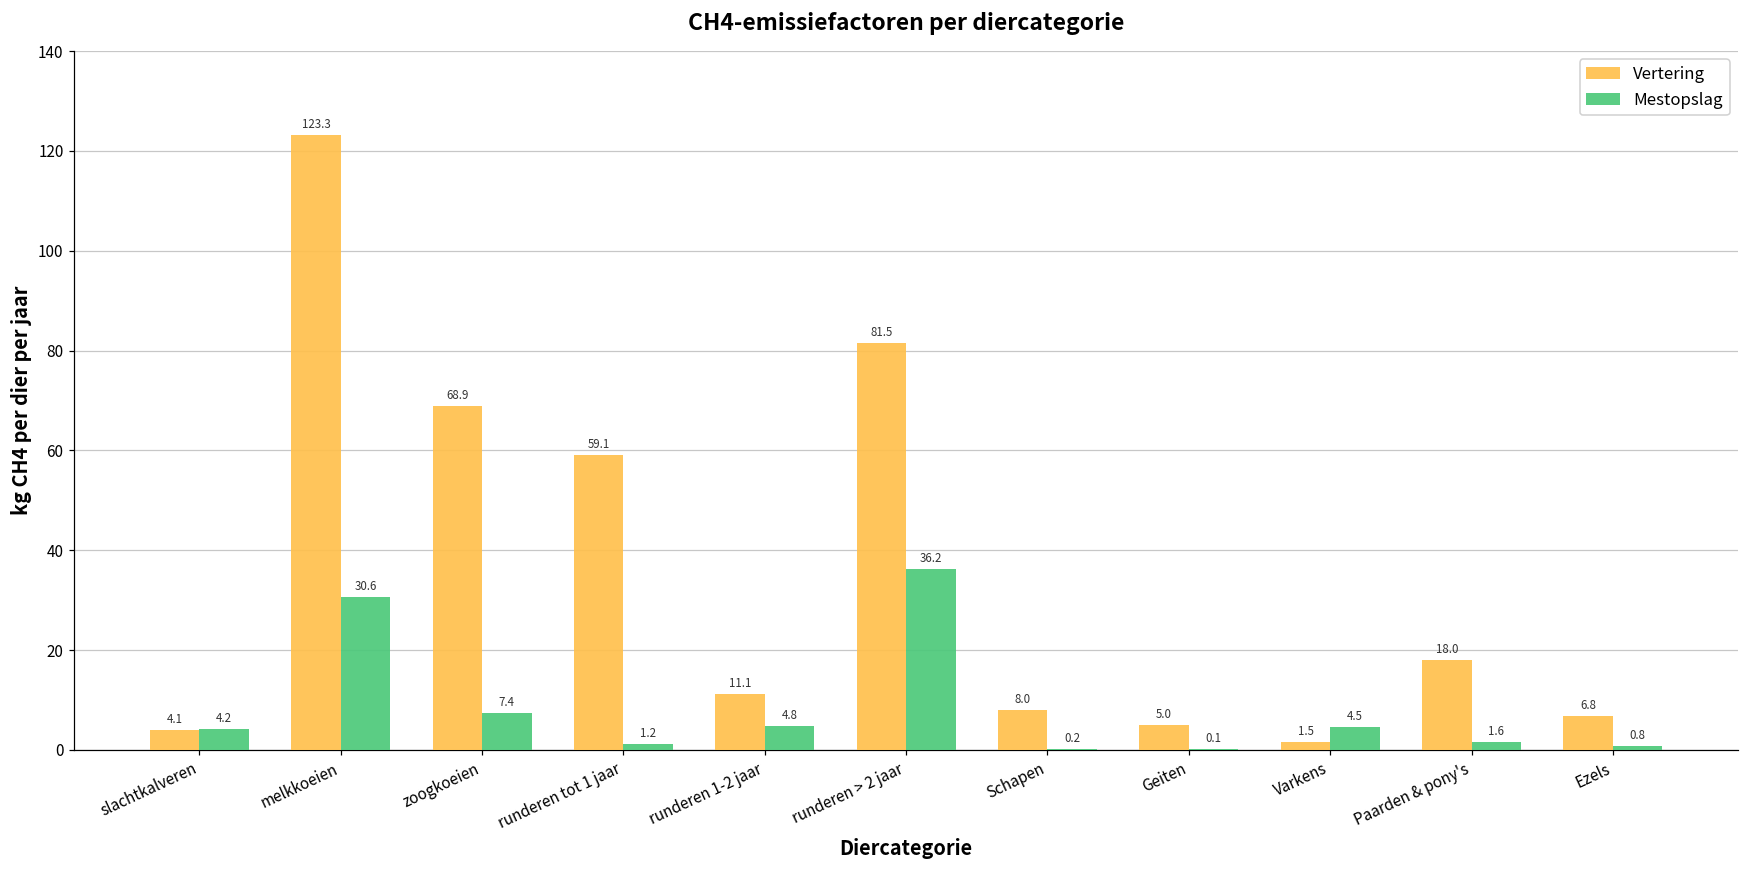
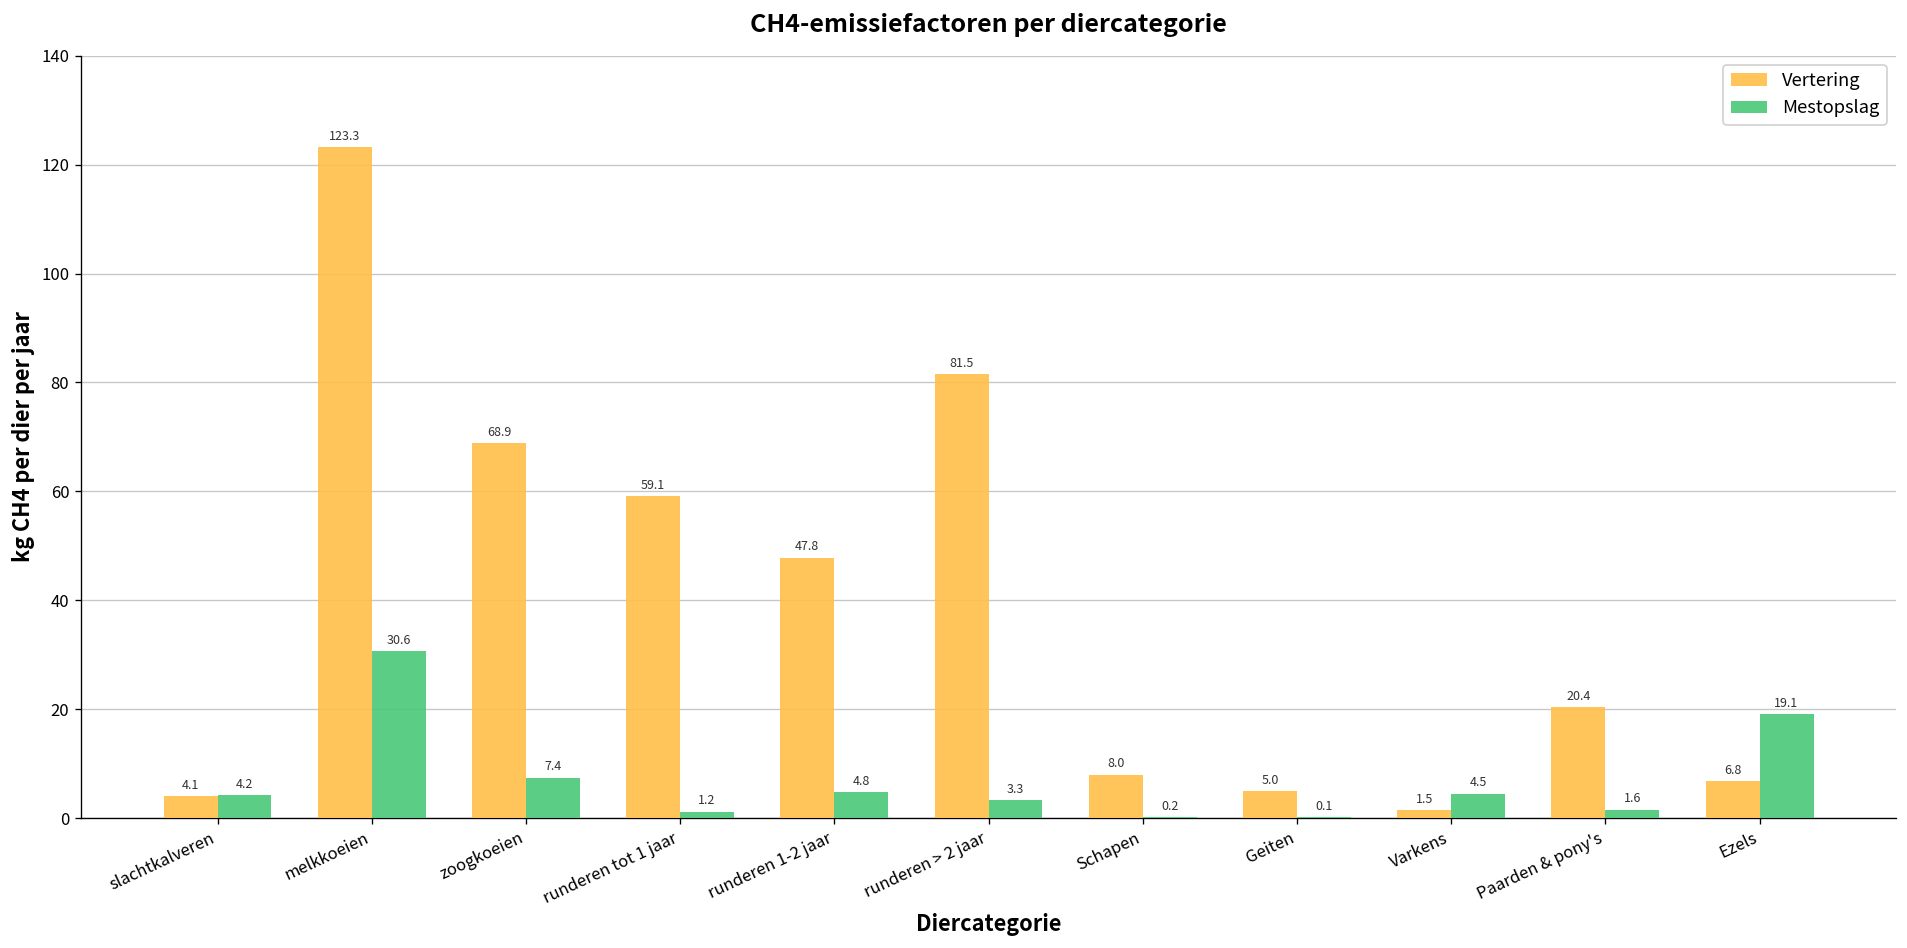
  {
    "Vertering": {
      "slachtkalveren": 4.1,
      "melkkoeien": 123.3,
      "zoogkoeien": 68.9,
      "runderen tot 1 jaar": 59.1,
-     "runderen 1-2 jaar": 11.1,
+     "runderen 1-2 jaar": 47.8,
      "runderen > 2 jaar": 81.5,
      "Schapen": 8.0,
      "Geiten": 5.0,
      "Varkens": 1.5,
-     "Paarden & pony's": 18.0,
+     "Paarden & pony's": 20.4,
      "Ezels": 6.8
    },
    "Mestopslag": {
      "slachtkalveren": 4.2,
      "melkkoeien": 30.6,
      "zoogkoeien": 7.4,
      "runderen tot 1 jaar": 1.2,
      "runderen 1-2 jaar": 4.8,
-     "runderen > 2 jaar": 36.2,
+     "runderen > 2 jaar": 3.3,
      "Schapen": 0.2,
      "Geiten": 0.1,
      "Varkens": 4.5,
      "Paarden & pony's": 1.6,
-     "Ezels": 0.8
+     "Ezels": 19.1
    }
  }
